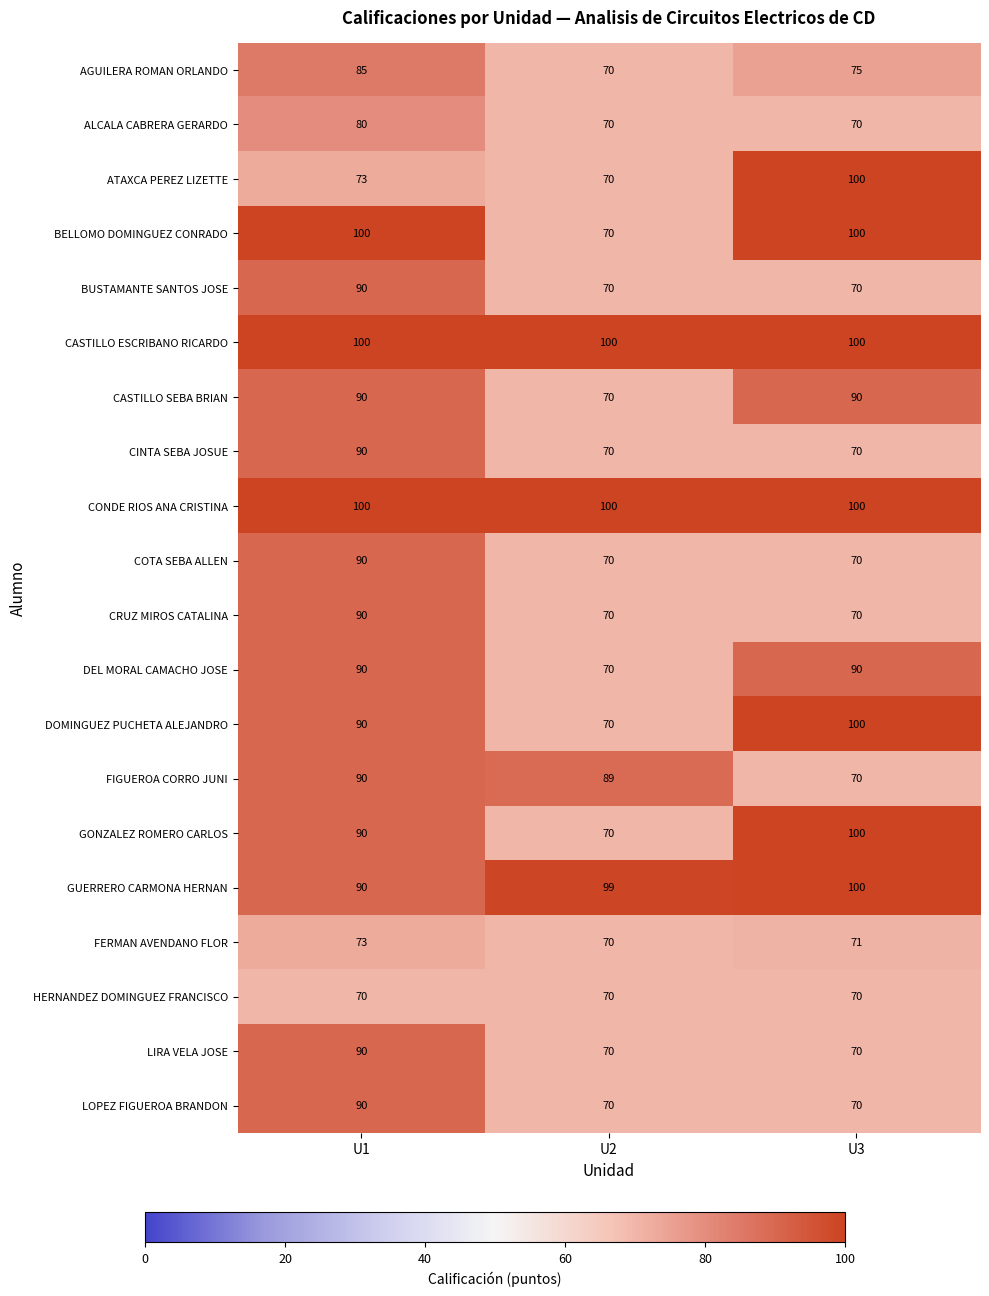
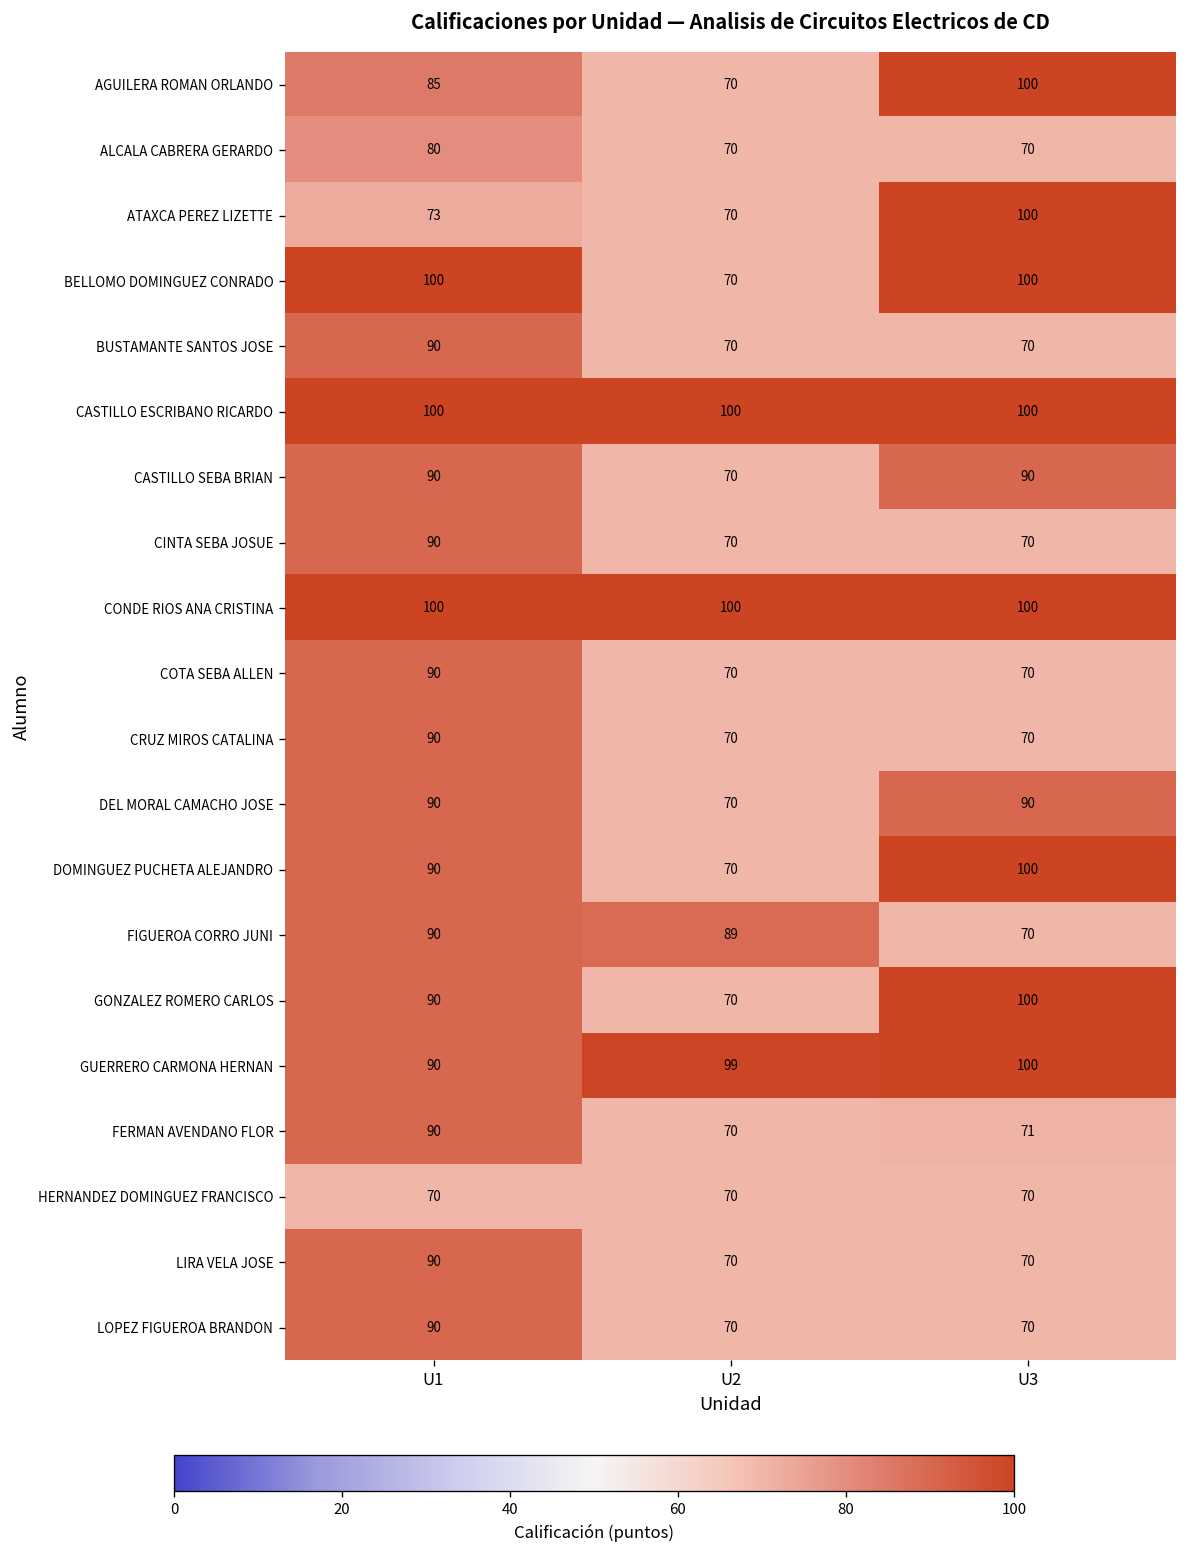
  {
    "AGUILERA ROMAN ORLANDO": {
      "U1": 85,
      "U2": 70,
-     "U3": 75
+     "U3": 100
    },
    "ALCALA CABRERA GERARDO": {
      "U1": 80,
      "U2": 70,
      "U3": 70
    },
    "ATAXCA PEREZ LIZETTE": {
      "U1": 73,
      "U2": 70,
      "U3": 100
    },
    "BELLOMO DOMINGUEZ CONRADO": {
      "U1": 100,
      "U2": 70,
      "U3": 100
    },
    "BUSTAMANTE SANTOS JOSE": {
      "U1": 90,
      "U2": 70,
      "U3": 70
    },
    "CASTILLO ESCRIBANO RICARDO": {
      "U1": 100,
      "U2": 100,
      "U3": 100
    },
    "CASTILLO SEBA BRIAN": {
      "U1": 90,
      "U2": 70,
      "U3": 90
    },
    "CINTA SEBA JOSUE": {
      "U1": 90,
      "U2": 70,
      "U3": 70
    },
    "CONDE RIOS ANA CRISTINA": {
      "U1": 100,
      "U2": 100,
      "U3": 100
    },
    "COTA SEBA ALLEN": {
      "U1": 90,
      "U2": 70,
      "U3": 70
    },
    "CRUZ MIROS CATALINA": {
      "U1": 90,
      "U2": 70,
      "U3": 70
    },
    "DEL MORAL CAMACHO JOSE": {
      "U1": 90,
      "U2": 70,
      "U3": 90
    },
    "DOMINGUEZ PUCHETA ALEJANDRO": {
      "U1": 90,
      "U2": 70,
      "U3": 100
    },
    "FIGUEROA CORRO JUNI": {
      "U1": 90,
      "U2": 89,
      "U3": 70
    },
    "GONZALEZ ROMERO CARLOS": {
      "U1": 90,
      "U2": 70,
      "U3": 100
    },
    "GUERRERO CARMONA HERNAN": {
      "U1": 90,
      "U2": 99,
      "U3": 100
    },
    "FERMAN AVENDANO FLOR": {
-     "U1": 73,
+     "U1": 90,
      "U2": 70,
      "U3": 71
    },
    "HERNANDEZ DOMINGUEZ FRANCISCO": {
      "U1": 70,
      "U2": 70,
      "U3": 70
    },
    "LIRA VELA JOSE": {
      "U1": 90,
      "U2": 70,
      "U3": 70
    },
    "LOPEZ FIGUEROA BRANDON": {
      "U1": 90,
      "U2": 70,
      "U3": 70
    }
  }
